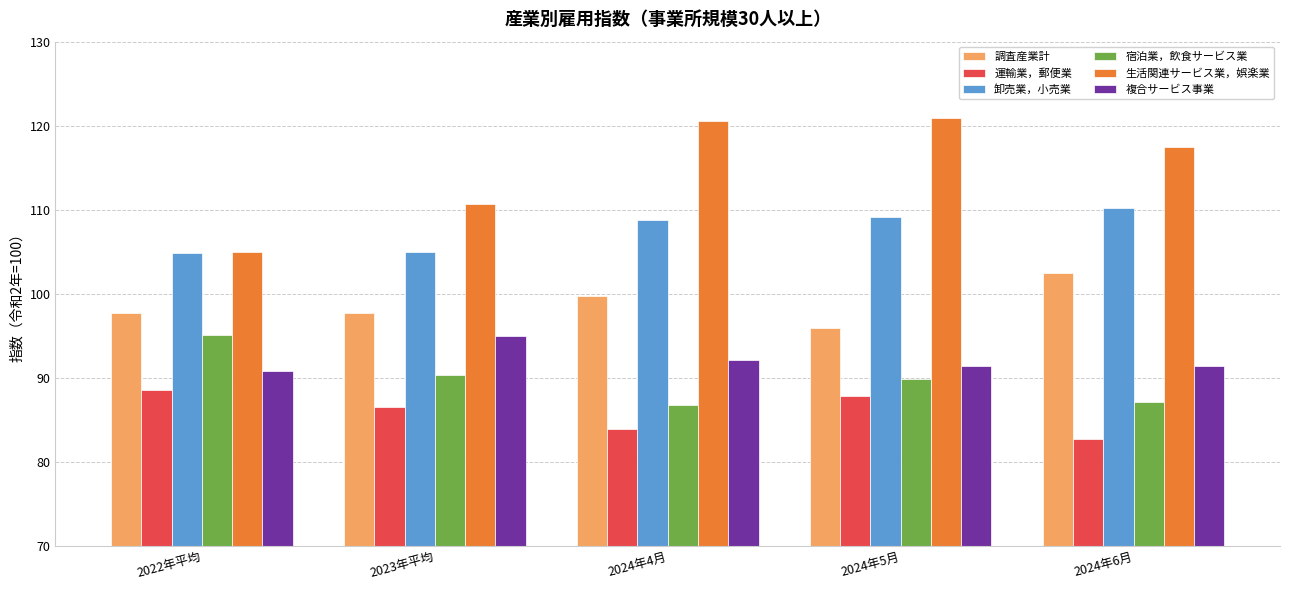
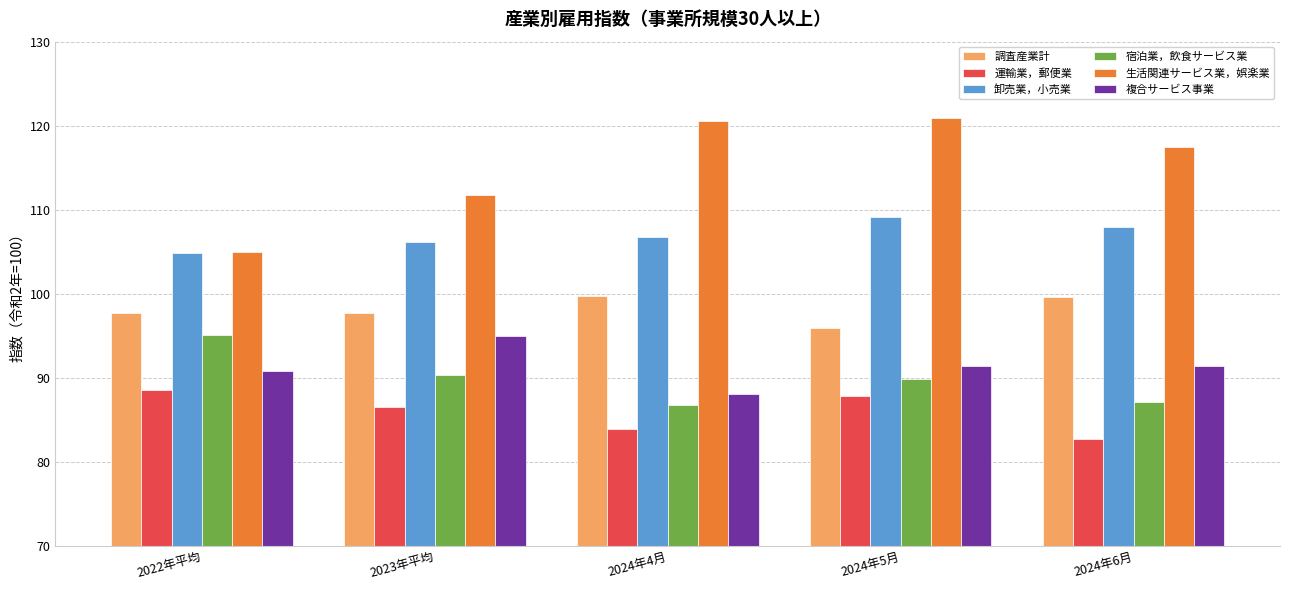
  {
    "調査産業計": {
      "2022年平均": 98,
      "2023年平均": 98,
      "2024年4月": 100,
      "2024年5月": 96,
-     "2024年6月": 102
+     "2024年6月": 100
    },
    "運輸業，郵便業": {
      "2022年平均": 89,
      "2023年平均": 87,
      "2024年4月": 84,
      "2024年5月": 88,
      "2024年6月": 83
    },
    "卸売業，小売業": {
      "2022年平均": 105,
-     "2023年平均": 105,
-     "2024年4月": 109,
+     "2023年平均": 106,
+     "2024年4月": 107,
      "2024年5月": 109,
-     "2024年6月": 110
+     "2024年6月": 108
    },
    "宿泊業，飲食サービス業": {
      "2022年平均": 95,
      "2023年平均": 90,
      "2024年4月": 87,
      "2024年5月": 90,
      "2024年6月": 87
    },
    "生活関連サービス業，娯楽業": {
      "2022年平均": 105,
-     "2023年平均": 111,
+     "2023年平均": 112,
      "2024年4月": 121,
      "2024年5月": 121,
      "2024年6月": 118
    },
    "複合サービス事業": {
      "2022年平均": 91,
      "2023年平均": 95,
-     "2024年4月": 92,
+     "2024年4月": 88,
      "2024年5月": 91,
      "2024年6月": 91
    }
  }
